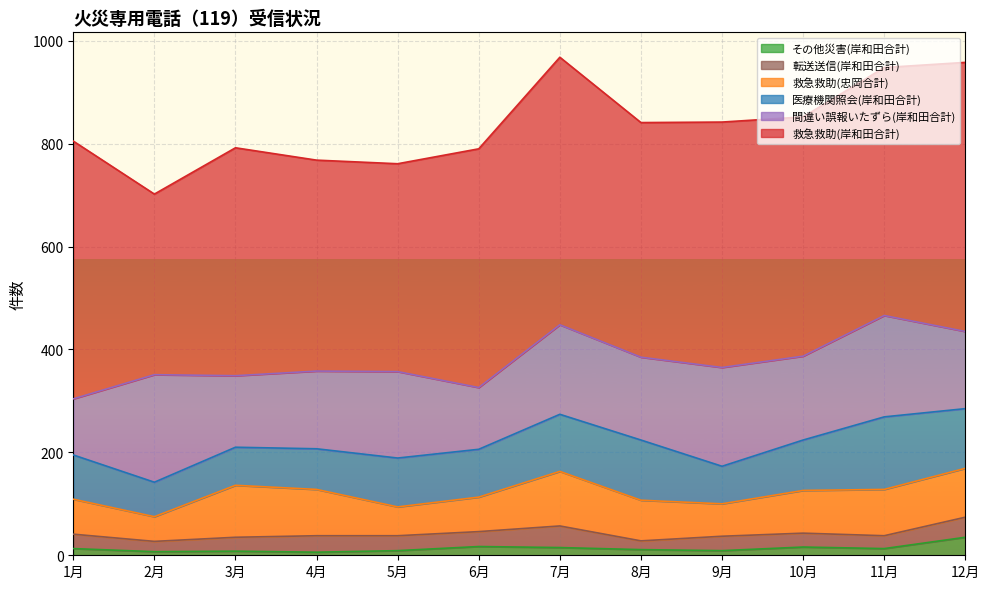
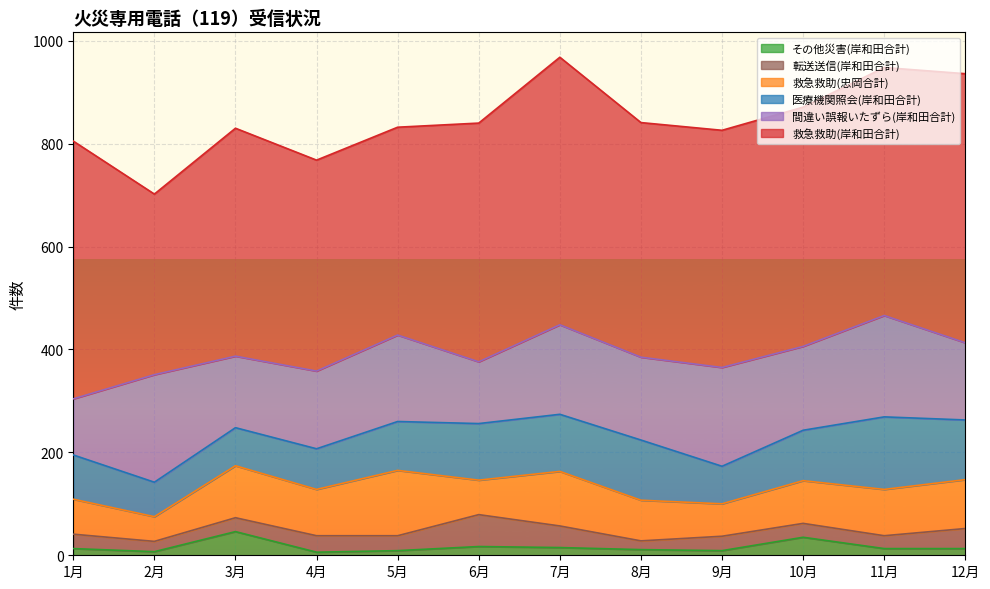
  {
    "その他災害(岸和田合計)": {
      "1月": 10,
      "2月": 10,
-     "3月": 10,
+     "3月": 50,
      "4月": 10,
      "5月": 10,
      "6月": 20,
      "7月": 20,
      "8月": 10,
      "9月": 10,
-     "10月": 20,
+     "10月": 40,
      "11月": 10,
-     "12月": 40
+     "12月": 10
    },
    "転送送信(岸和田合計)": {
      "1月": 30,
      "2月": 20,
      "3月": 30,
      "4月": 30,
      "5月": 30,
-     "6月": 30,
+     "6月": 60,
      "7月": 40,
      "8月": 20,
      "9月": 30,
      "10月": 30,
      "11月": 30,
      "12月": 40
    },
    "救急救助(忠岡合計)": {
      "1月": 70,
      "2月": 50,
      "3月": 100,
      "4月": 90,
-     "5月": 60,
+     "5月": 130,
      "6月": 70,
      "7月": 110,
      "8月": 80,
      "9月": 60,
      "10月": 80,
      "11月": 90,
      "12月": 100
    },
    "医療機関照会(岸和田合計)": {
      "1月": 90,
      "2月": 70,
      "3月": 70,
      "4月": 80,
      "5月": 100,
-     "6月": 90,
+     "6月": 110,
      "7月": 110,
      "8月": 120,
      "9月": 70,
      "10月": 100,
      "11月": 140,
      "12月": 120
    },
    "間違い誤報いたずら(岸和田合計)": {
      "1月": 110,
      "2月": 210,
      "3月": 140,
      "4月": 150,
      "5月": 170,
      "6月": 120,
      "7月": 170,
      "8月": 160,
      "9月": 190,
      "10月": 160,
      "11月": 200,
      "12月": 150
    },
    "救急救助(岸和田合計)": {
      "1月": 500,
      "2月": 350,
      "3月": 440,
      "4月": 410,
      "5月": 400,
      "6月": 460,
      "7月": 520,
      "8月": 460,
-     "9月": 480,
+     "9月": 460,
      "12月": 520
    }
  }
